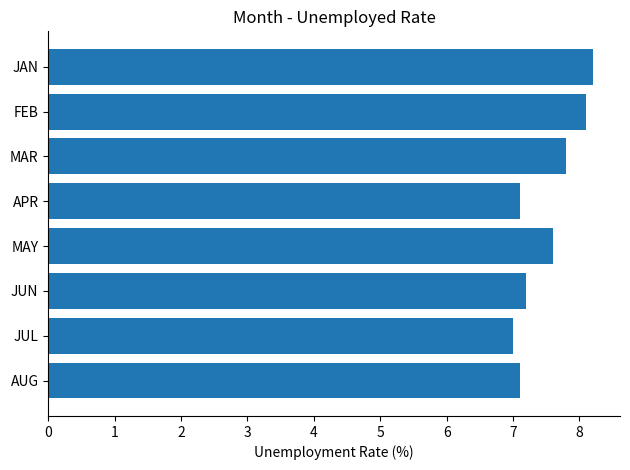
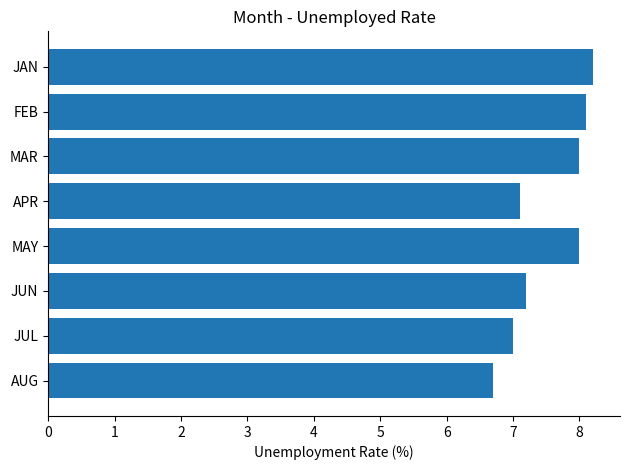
  {
    "JAN": 8.2,
    "FEB": 8.1,
-   "MAR": 7.8,
+   "MAR": 8.0,
    "APR": 7.1,
-   "MAY": 7.6,
+   "MAY": 8.0,
    "JUN": 7.2,
    "JUL": 7.0,
-   "AUG": 7.1
+   "AUG": 6.7
  }
